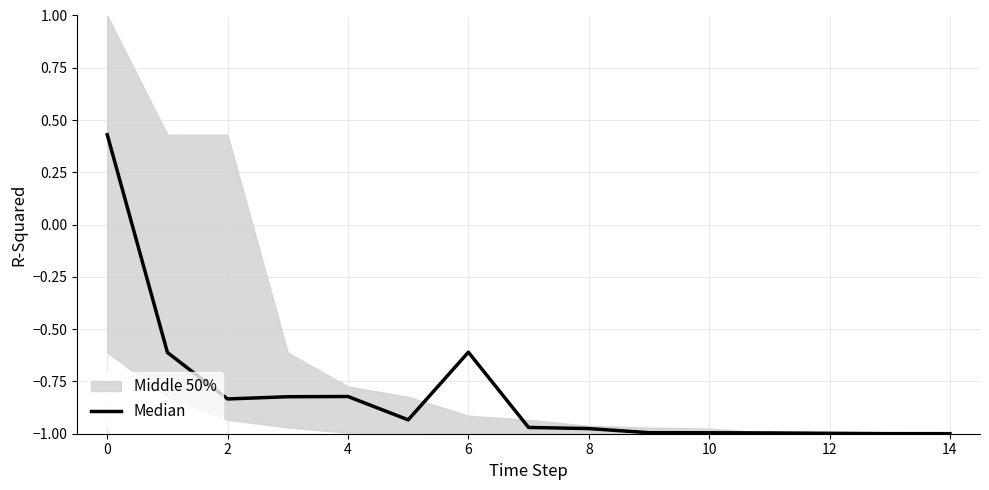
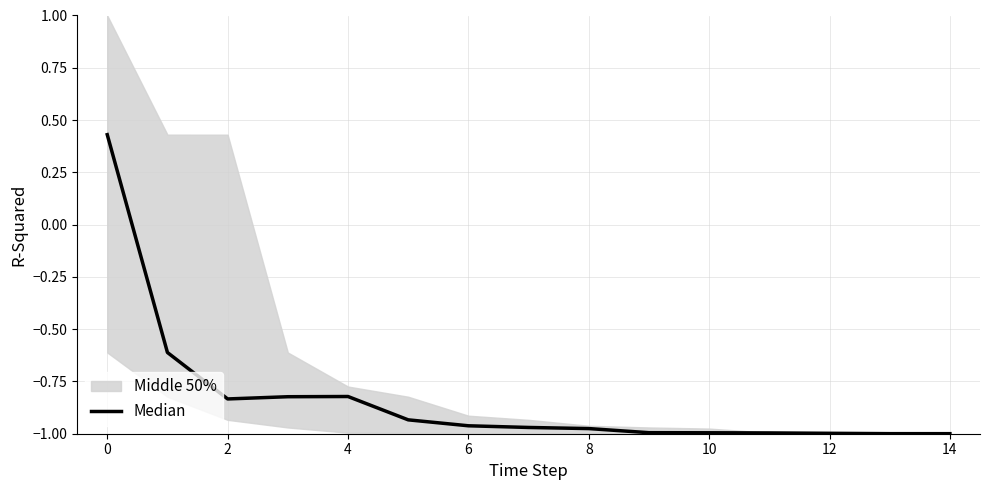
  {
    "Median": {
      "0": 0.43,
      "2": -0.83,
      "4": -0.82,
-     "6": -0.61,
+     "6": -0.96,
      "8": -0.98,
      "10": -1.00
    }
  }
